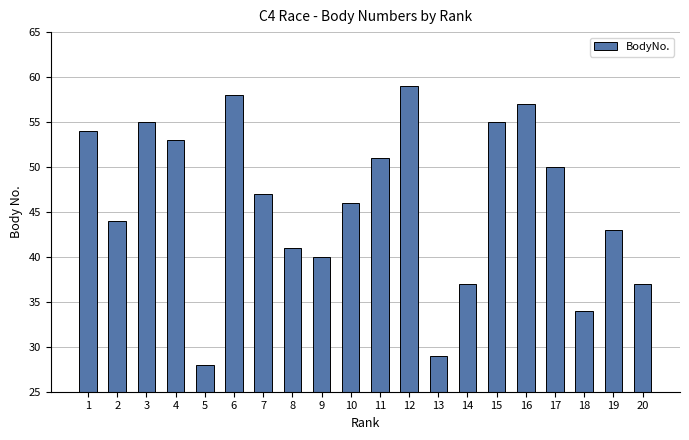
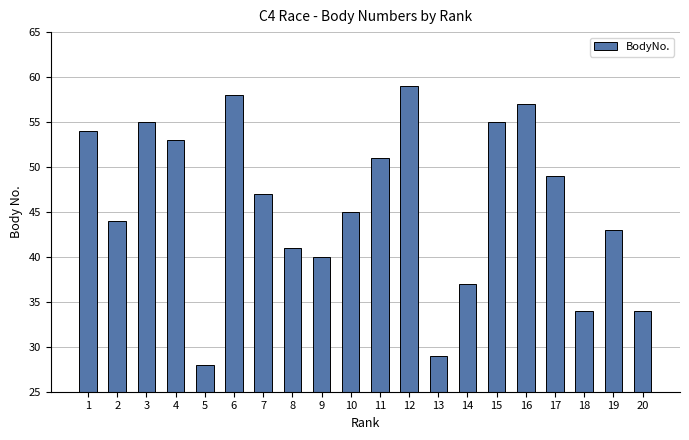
  {
    "1": 54,
    "2": 44,
    "3": 55,
    "4": 53,
    "5": 28,
    "6": 58,
    "7": 47,
    "8": 41,
    "9": 40,
-   "10": 46,
+   "10": 45,
    "11": 51,
    "12": 59,
    "13": 29,
    "14": 37,
    "15": 55,
    "16": 57,
-   "17": 50,
+   "17": 49,
    "18": 34,
    "19": 43,
-   "20": 37
+   "20": 34
  }
